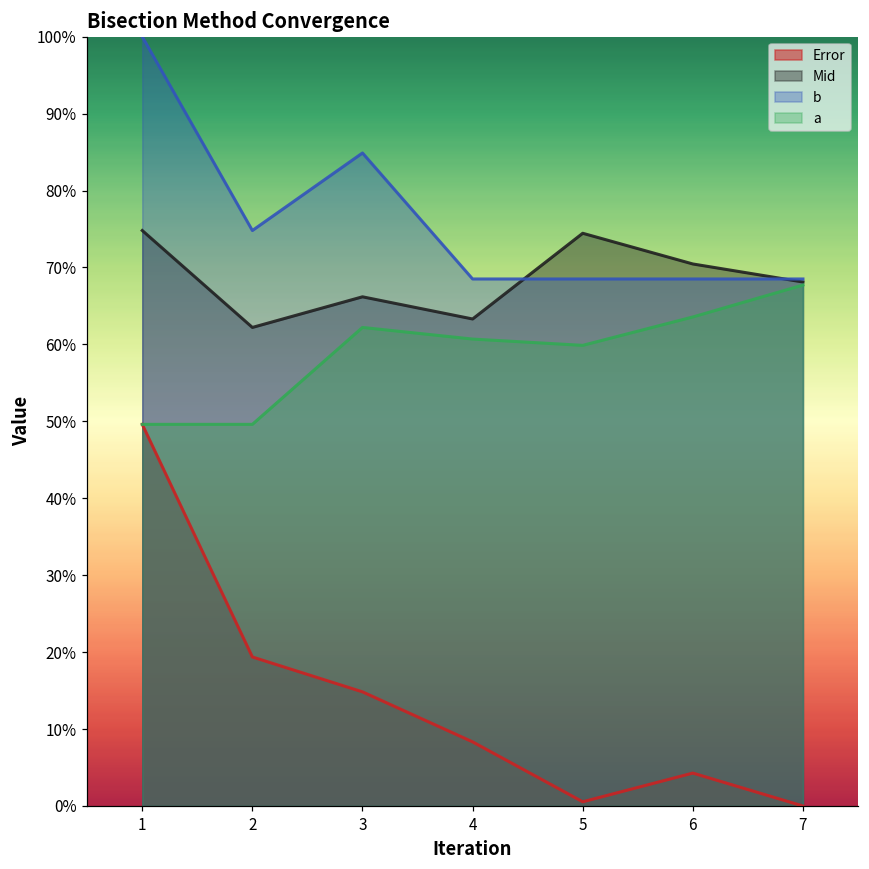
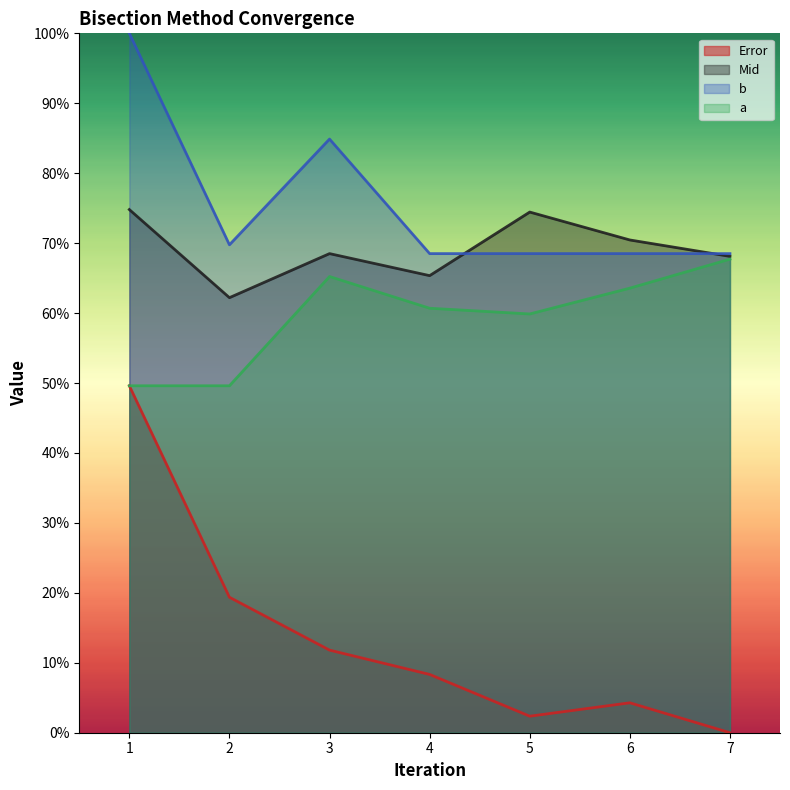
  {
    "Error": {
      "2": "19%",
-     "3": "15%",
+     "3": "12%",
      "4": "8%",
-     "5": "1%",
+     "5": "2%",
      "6": "4%",
      "7": "0%"
    },
    "Mid": {
      "1": "75%",
      "2": "62%",
-     "3": "66%",
-     "4": "63%",
+     "3": "69%",
+     "4": "65%",
      "5": "74%",
      "6": "70%",
      "7": "68%"
    },
    "b": {
      "1": "100%",
-     "2": "75%",
+     "2": "70%",
      "3": "85%",
      "4": "69%",
      "5": "69%",
      "6": "69%",
      "7": "69%"
    },
    "a": {
      "2": "50%",
-     "3": "62%",
+     "3": "65%",
      "4": "61%",
      "5": "60%",
      "6": "64%",
      "7": "68%"
    }
  }
